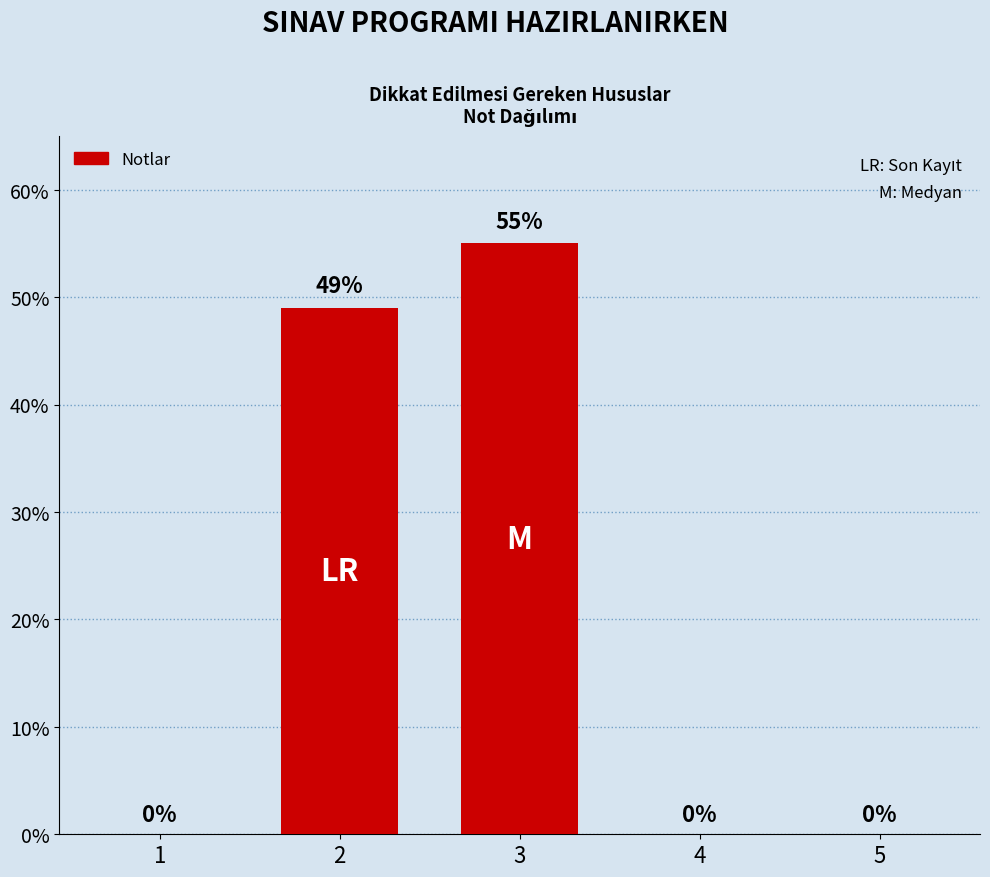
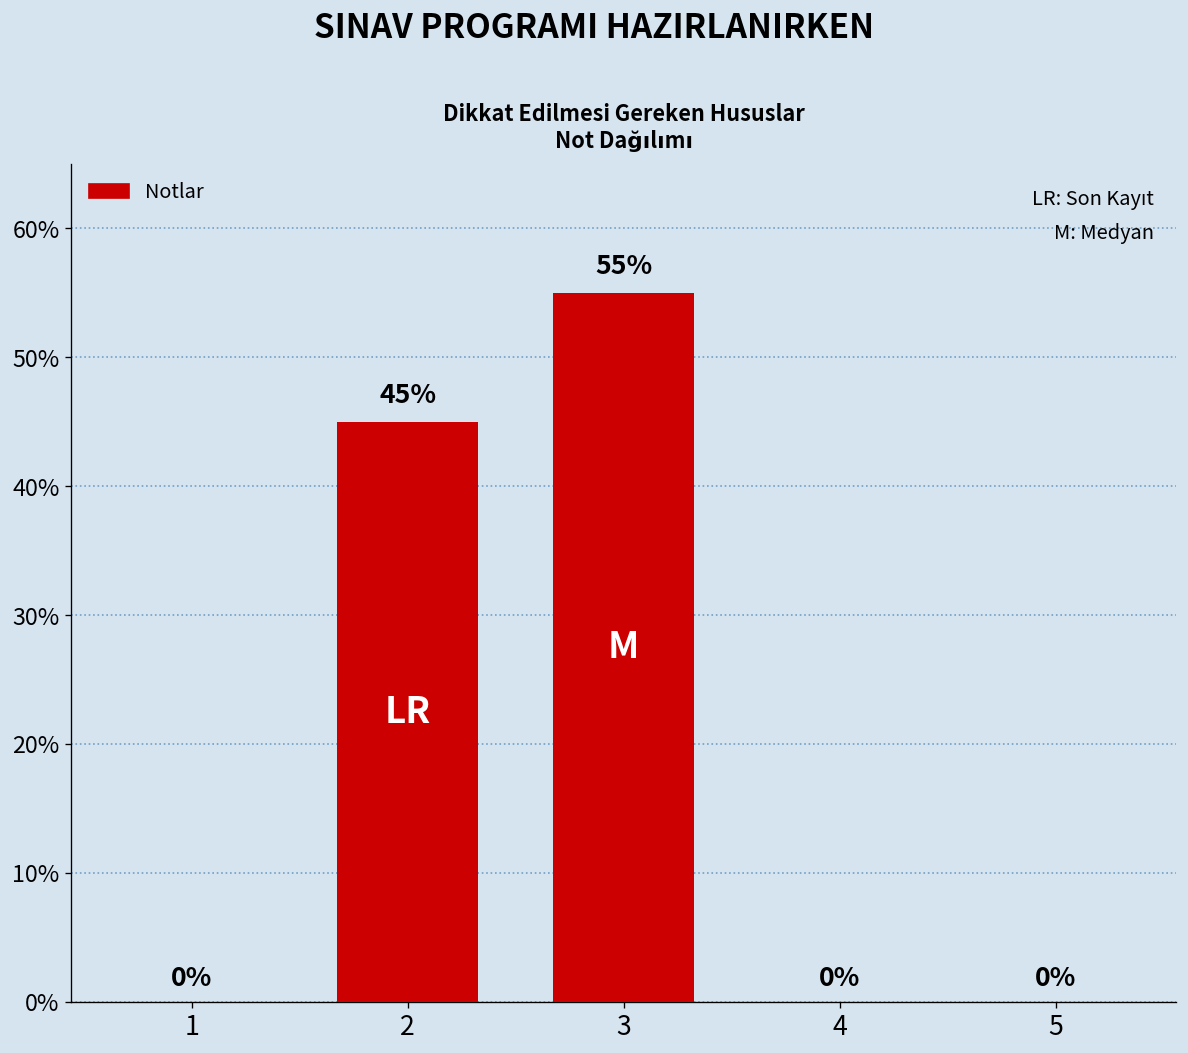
  {
    "1": "0%",
-   "2": "49%",
+   "2": "45%",
    "3": "55%",
    "4": "0%",
    "5": "0%"
  }
